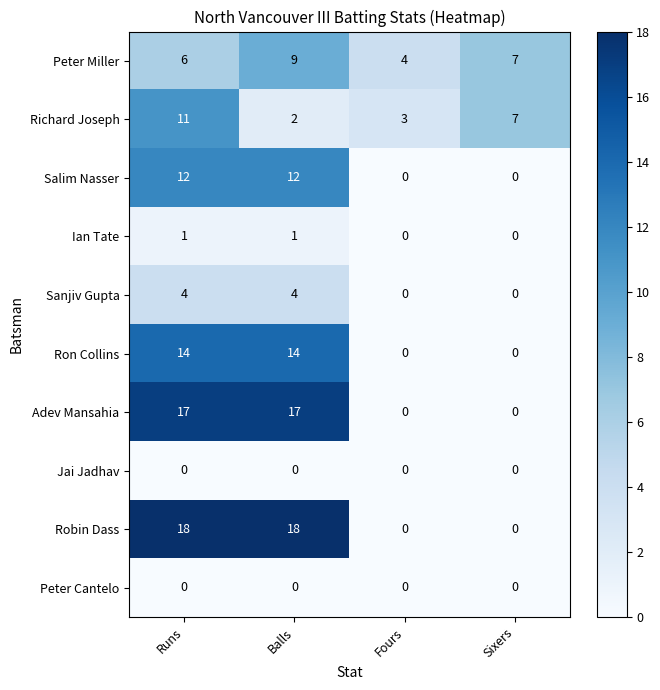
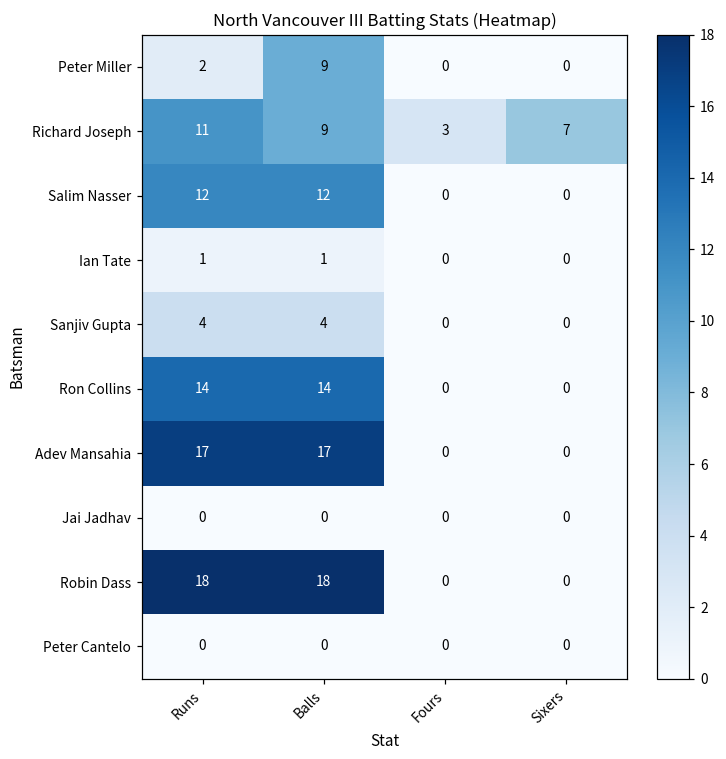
  {
    "Peter Miller": {
-     "Runs": 6,
+     "Runs": 2,
      "Balls": 9,
-     "Fours": 4,
-     "Sixers": 7
+     "Fours": 0,
+     "Sixers": 0
    },
    "Richard Joseph": {
      "Runs": 11,
-     "Balls": 2,
+     "Balls": 9,
      "Fours": 3,
      "Sixers": 7
    },
    "Salim Nasser": {
      "Runs": 12,
      "Balls": 12,
      "Fours": 0,
      "Sixers": 0
    },
    "Ian Tate": {
      "Runs": 1,
      "Balls": 1,
      "Fours": 0,
      "Sixers": 0
    },
    "Sanjiv Gupta": {
      "Runs": 4,
      "Balls": 4,
      "Fours": 0,
      "Sixers": 0
    },
    "Ron Collins": {
      "Runs": 14,
      "Balls": 14,
      "Fours": 0,
      "Sixers": 0
    },
    "Adev Mansahia": {
      "Runs": 17,
      "Balls": 17,
      "Fours": 0,
      "Sixers": 0
    },
    "Jai Jadhav": {
      "Runs": 0,
      "Balls": 0,
      "Fours": 0,
      "Sixers": 0
    },
    "Robin Dass": {
      "Runs": 18,
      "Balls": 18,
      "Fours": 0,
      "Sixers": 0
    },
    "Peter Cantelo": {
      "Runs": 0,
      "Balls": 0,
      "Fours": 0,
      "Sixers": 0
    }
  }
